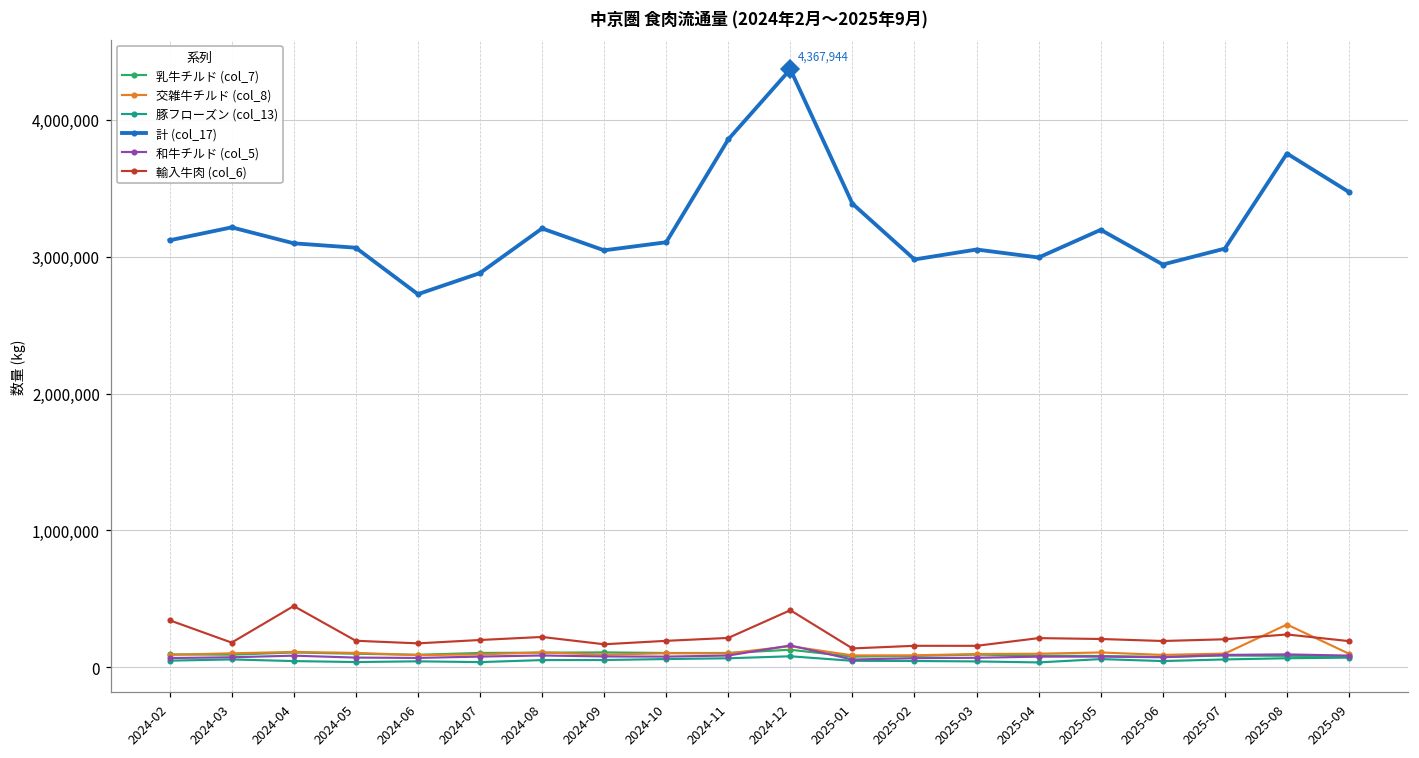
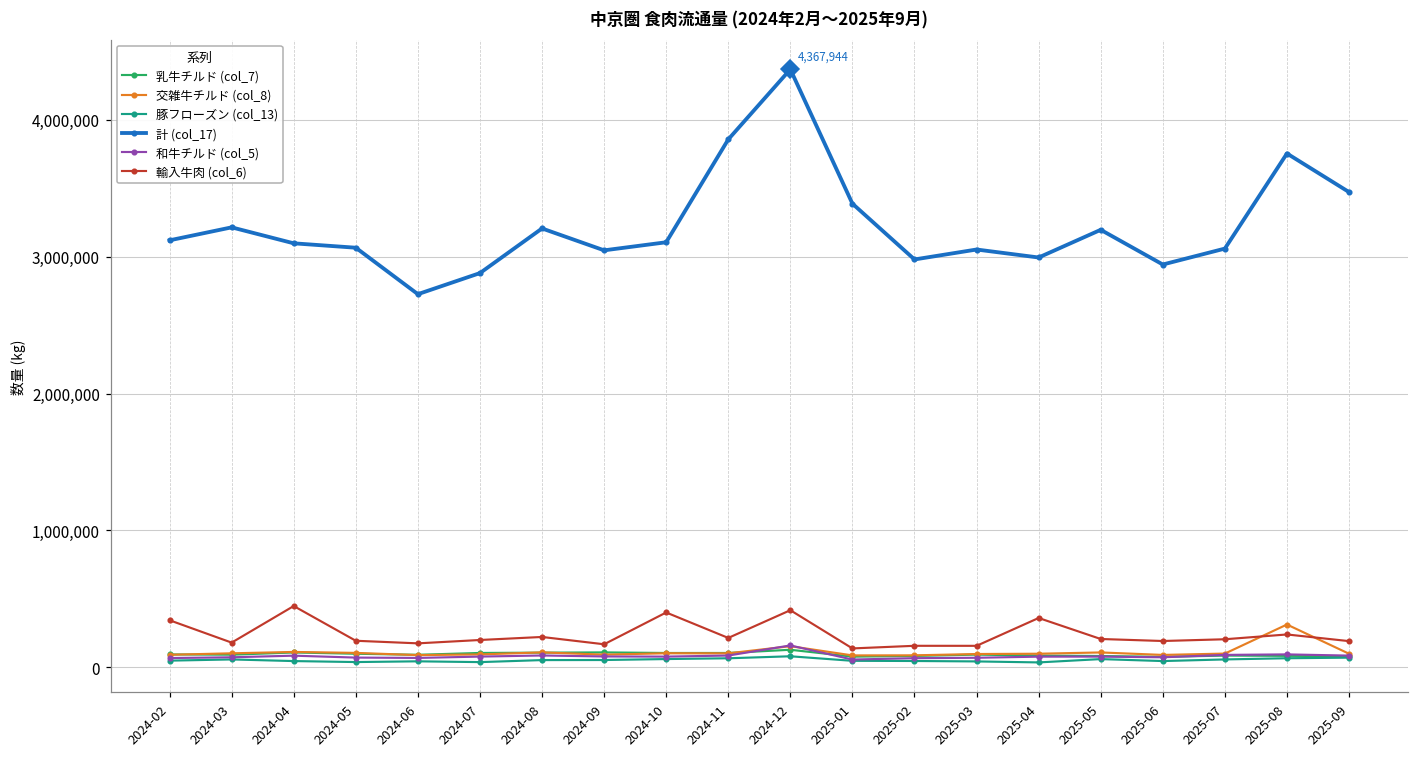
  {
    "交雑牛チルド (col_8)": {
      "2025-05": "110,000",
      "2025-08": "310,000"
    },
    "和牛チルド (col_5)": {
      "2024-04": "90,000",
      "2024-05": "70,000",
      "2024-08": "90,000",
      "2025-03": "70,000"
    },
    "輸入牛肉 (col_6)": {
      "2024-02": "340,000",
      "2024-03": "180,000",
      "2024-04": "450,000",
      "2024-05": "190,000",
      "2024-06": "180,000",
      "2024-07": "200,000",
      "2024-08": "220,000",
      "2024-09": "170,000",
-     "2024-10": "190,000",
+     "2024-10": "400,000",
      "2024-11": "210,000",
      "2024-12": "420,000",
      "2025-01": "140,000",
      "2025-02": "160,000",
      "2025-03": "160,000",
-     "2025-04": "210,000",
+     "2025-04": "360,000",
      "2025-05": "210,000",
      "2025-06": "190,000",
      "2025-07": "210,000",
      "2025-08": "240,000",
      "2025-09": "190,000"
    }
  }
